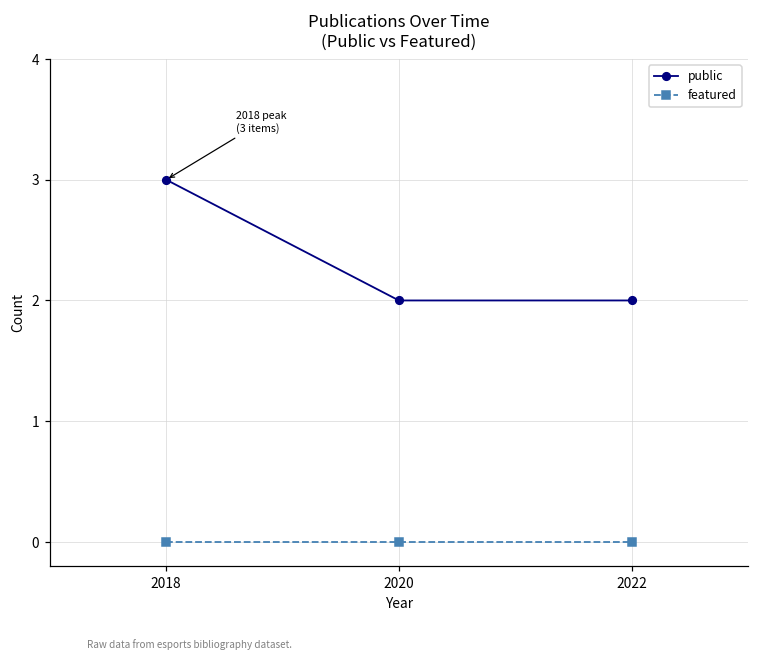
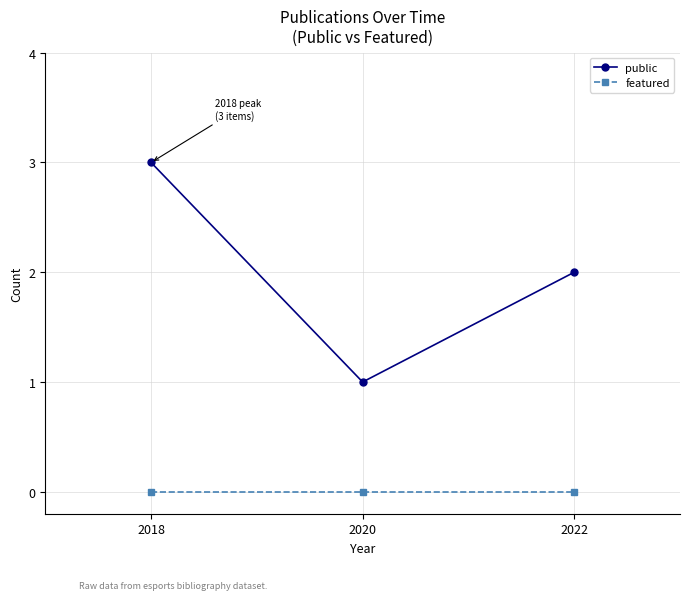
  {
    "public": {
-     "2020": 2,
+     "2020": 1,
      "2022": 2
    },
    "featured": {
      "2018": 0,
      "2020": 0,
      "2022": 0
    }
  }
